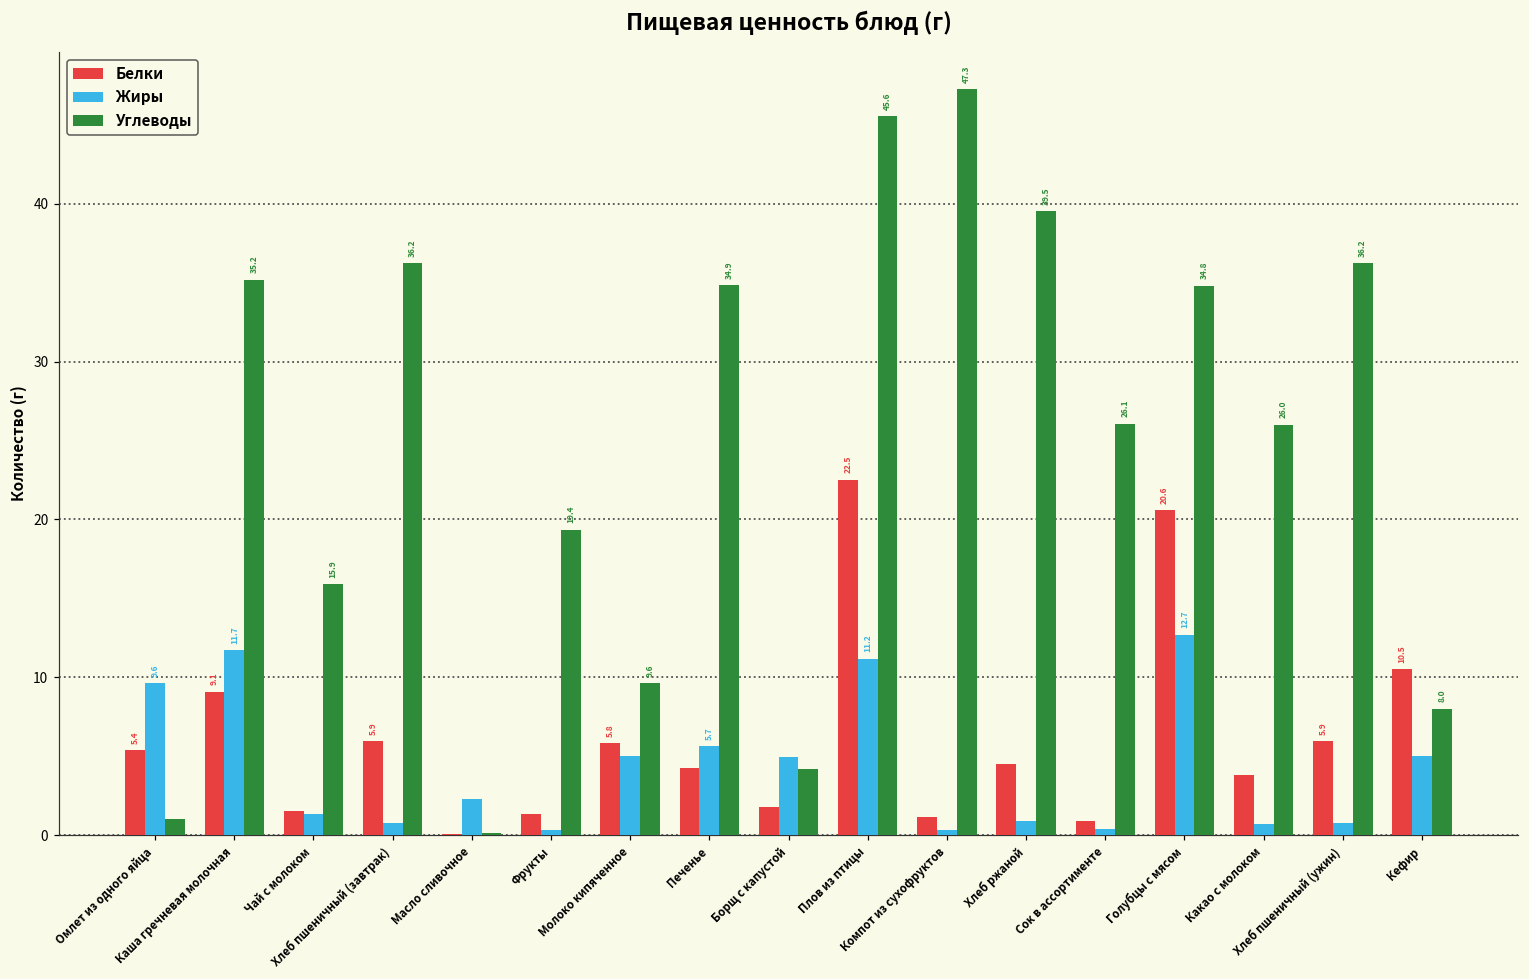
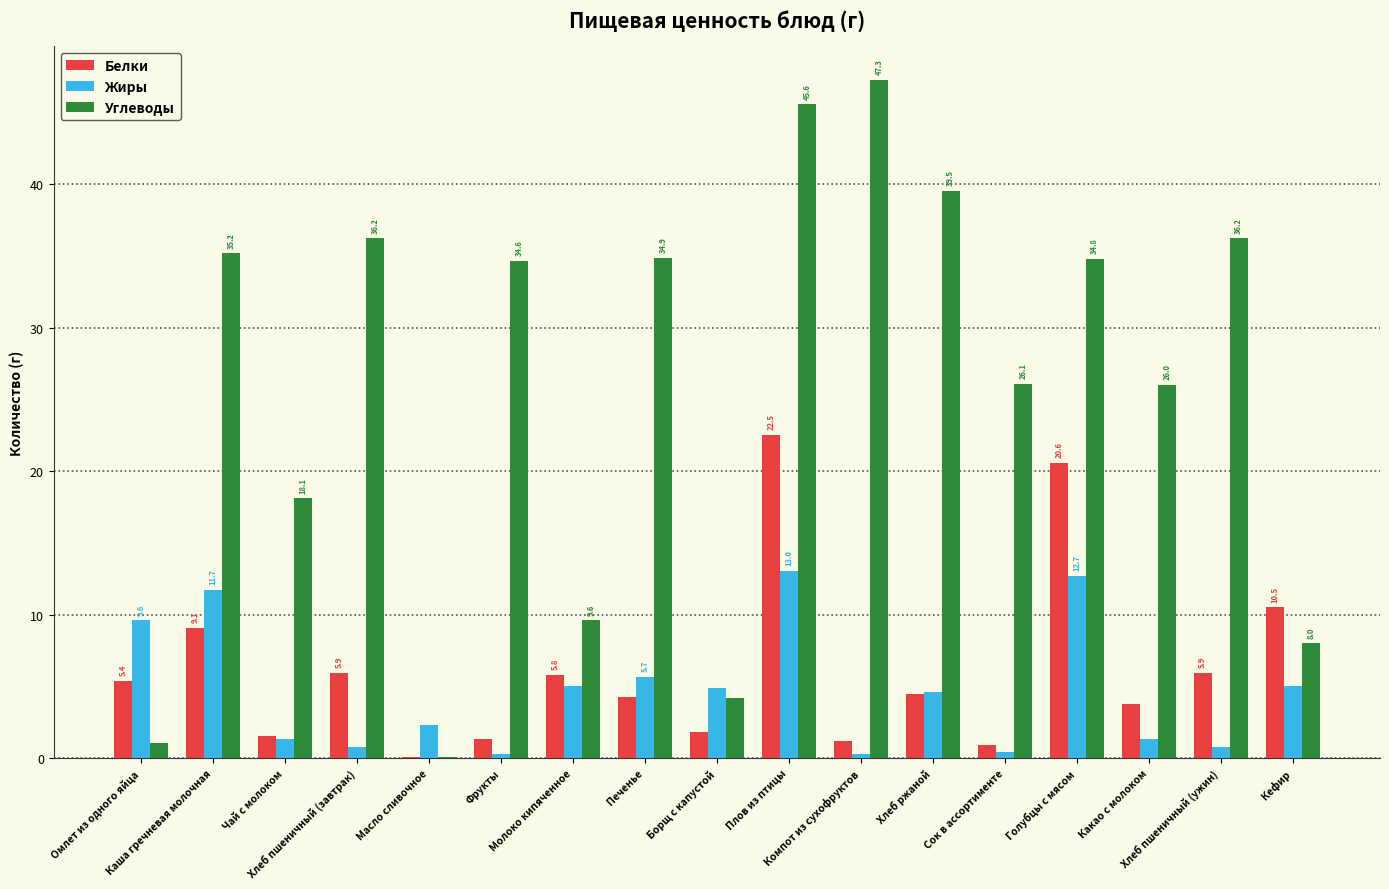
  {
    "Белки": {
      "Омлет из одного яйца": 5.4,
      "Каша гречневая молочная": 9.1,
      "Хлеб пшеничный (завтрак)": 5.9,
      "Молоко кипяченное": 5.8,
      "Плов из птицы": 22.5,
      "Голубцы с мясом": 20.6,
      "Хлеб пшеничный (ужин)": 5.9,
      "Кефир": 10.5
    },
    "Жиры": {
      "Омлет из одного яйца": 9.6,
      "Каша гречневая молочная": 11.7,
      "Печенье": 5.7,
-     "Плов из птицы": 11.2,
-     "Хлеб ржаной": 0.9,
+     "Плов из птицы": 13.0,
+     "Хлеб ржаной": 4.6,
      "Голубцы с мясом": 12.7,
-     "Какао с молоком": 0.7
+     "Какао с молоком": 1.3
    },
    "Углеводы": {
      "Каша гречневая молочная": 35.2,
-     "Чай с молоком": 15.9,
+     "Чай с молоком": 18.1,
      "Хлеб пшеничный (завтрак)": 36.2,
-     "Фрукты": 19.4,
+     "Фрукты": 34.6,
      "Молоко кипяченное": 9.6,
      "Печенье": 34.9,
      "Плов из птицы": 45.6,
      "Компот из сухофруктов": 47.3,
      "Хлеб ржаной": 39.5,
      "Сок в ассортименте": 26.1,
      "Голубцы с мясом": 34.8,
      "Какао с молоком": 26.0,
      "Хлеб пшеничный (ужин)": 36.2,
      "Кефир": 8.0
    }
  }
